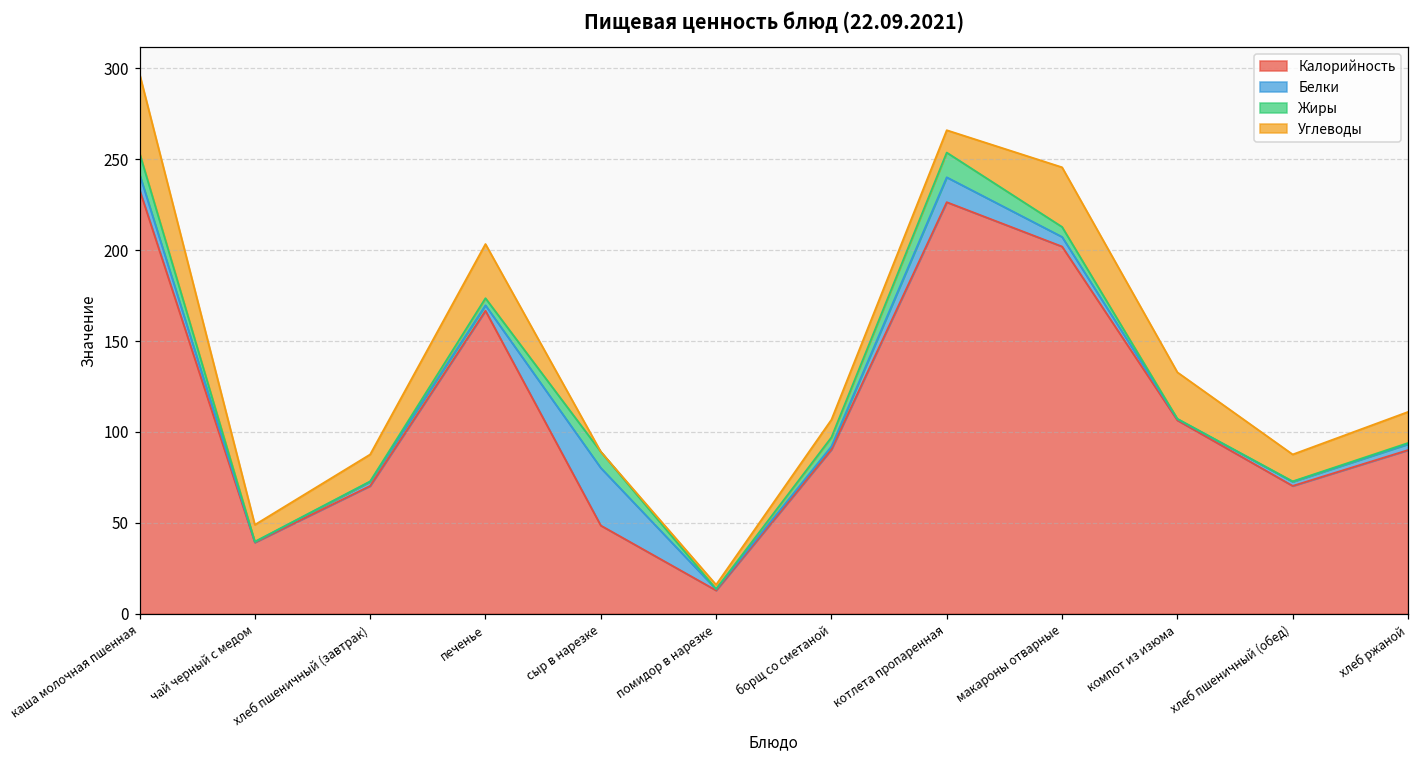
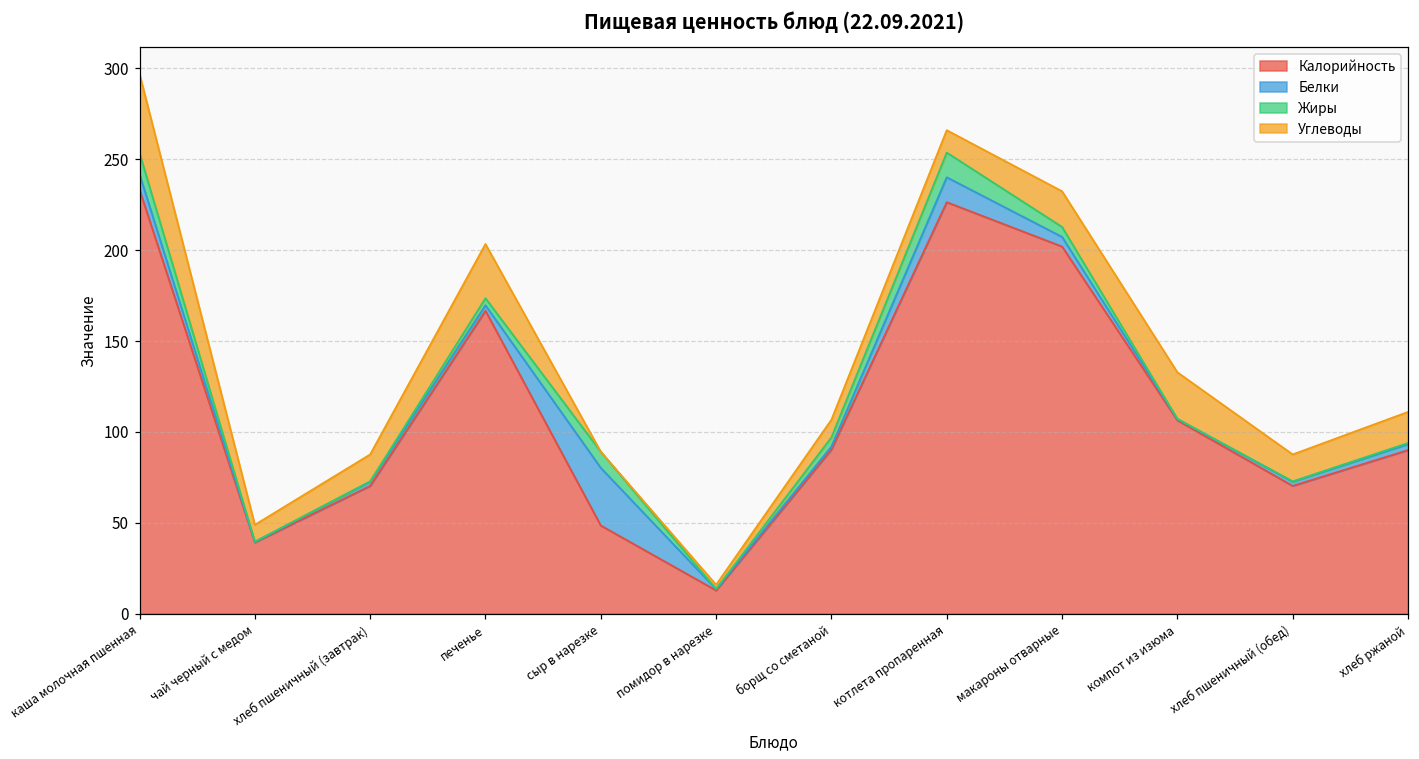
  {
    "Калорийность": {
      "каша молочная пшенная": 233,
      "хлеб пшеничный (завтрак)": 70,
      "печенье": 167,
      "сыр в нарезке": 49,
      "борщ со сметаной": 90,
      "котлета пропаренная": 226,
      "макароны отварные": 202,
      "хлеб пшеничный (обед)": 70,
      "хлеб ржаной": 90
    },
    "Белки": {
      "каша молочная пшенная": 9,
      "печенье": 3,
      "сыр в нарезке": 32,
      "борщ со сметаной": 2,
      "котлета пропаренная": 14,
      "макароны отварные": 5
    },
    "Жиры": {
      "каша молочная пшенная": 12,
      "печенье": 4,
      "борщ со сметаной": 5,
      "котлета пропаренная": 14,
      "макароны отварные": 6
    },
    "Углеводы": {
      "каша молочная пшенная": 44,
      "чай черный с медом": 9,
      "хлеб пшеничный (завтрак)": 15,
      "печенье": 30,
      "помидор в нарезке": 2,
      "борщ со сметаной": 10,
      "котлета пропаренная": 12,
-     "макароны отварные": 33,
+     "макароны отварные": 20,
      "компот из изюма": 26,
      "хлеб пшеничный (обед)": 15,
      "хлеб ржаной": 17
    }
  }
